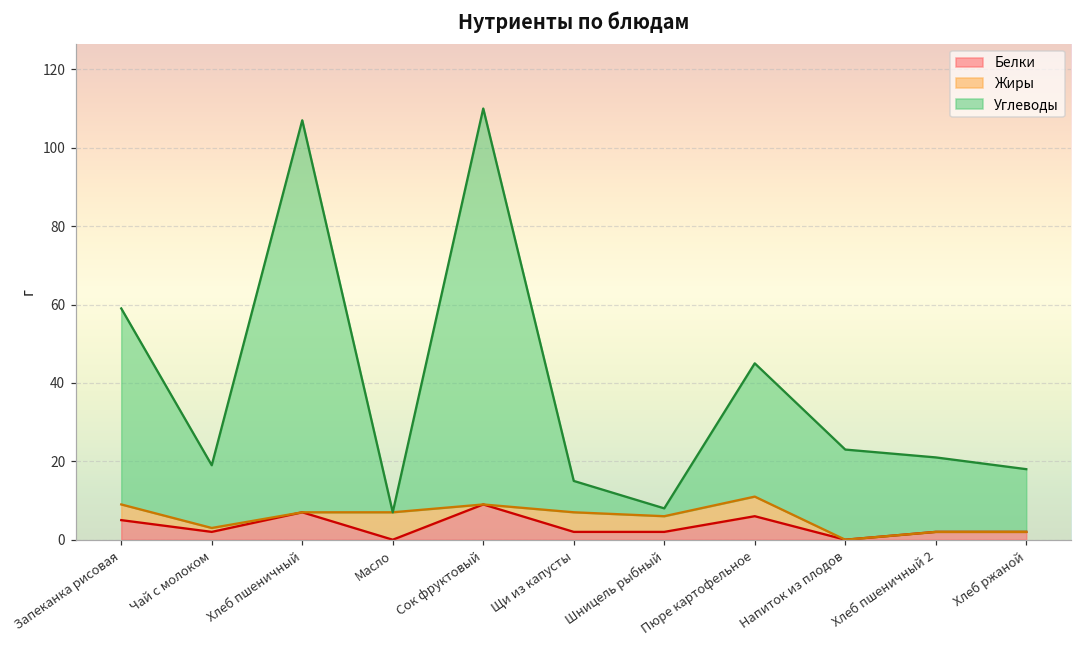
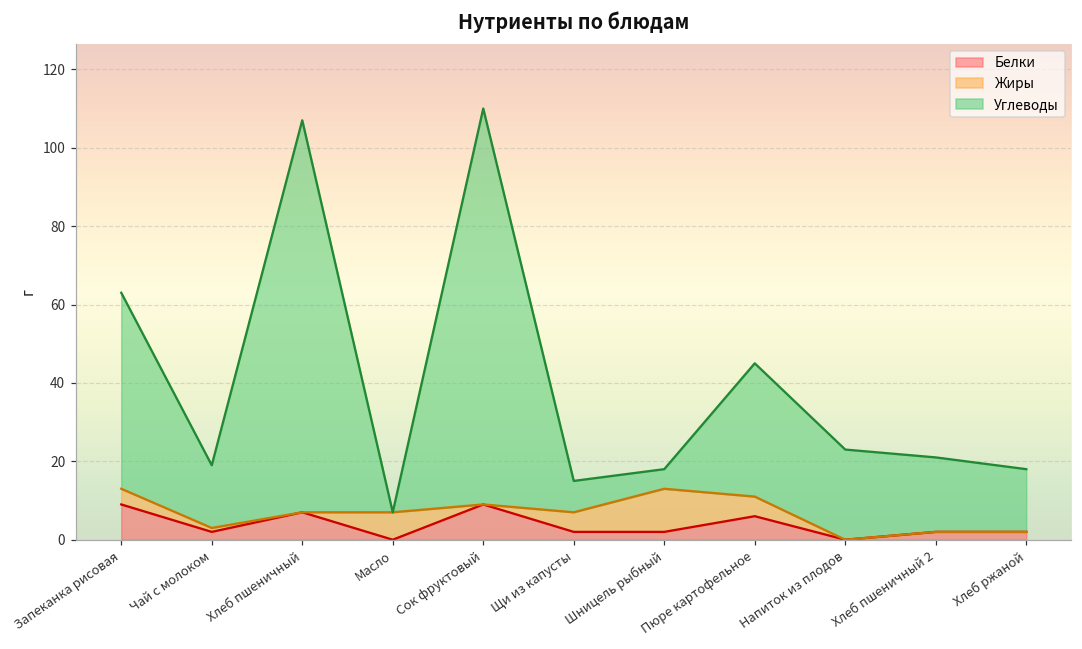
  {
    "Белки": {
-     "Запеканка рисовая": 5,
+     "Запеканка рисовая": 9,
      "Чай с молоком": 2,
      "Масло": 0,
      "Щи из капусты": 2,
      "Шницель рыбный": 2,
      "Пюре картофельное": 6
    },
    "Жиры": {
      "Запеканка рисовая": 4,
      "Чай с молоком": 1,
      "Щи из капусты": 5,
-     "Шницель рыбный": 4,
+     "Шницель рыбный": 11,
      "Пюре картофельное": 5
    },
    "Углеводы": {
      "Запеканка рисовая": 50,
      "Чай с молоком": 16,
      "Хлеб пшеничный": 100,
      "Сок фруктовый": 101,
      "Щи из капусты": 8,
-     "Шницель рыбный": 2,
+     "Шницель рыбный": 5,
      "Пюре картофельное": 34,
      "Напиток из плодов": 23,
      "Хлеб пшеничный 2": 19,
      "Хлеб ржаной": 16
    }
  }
